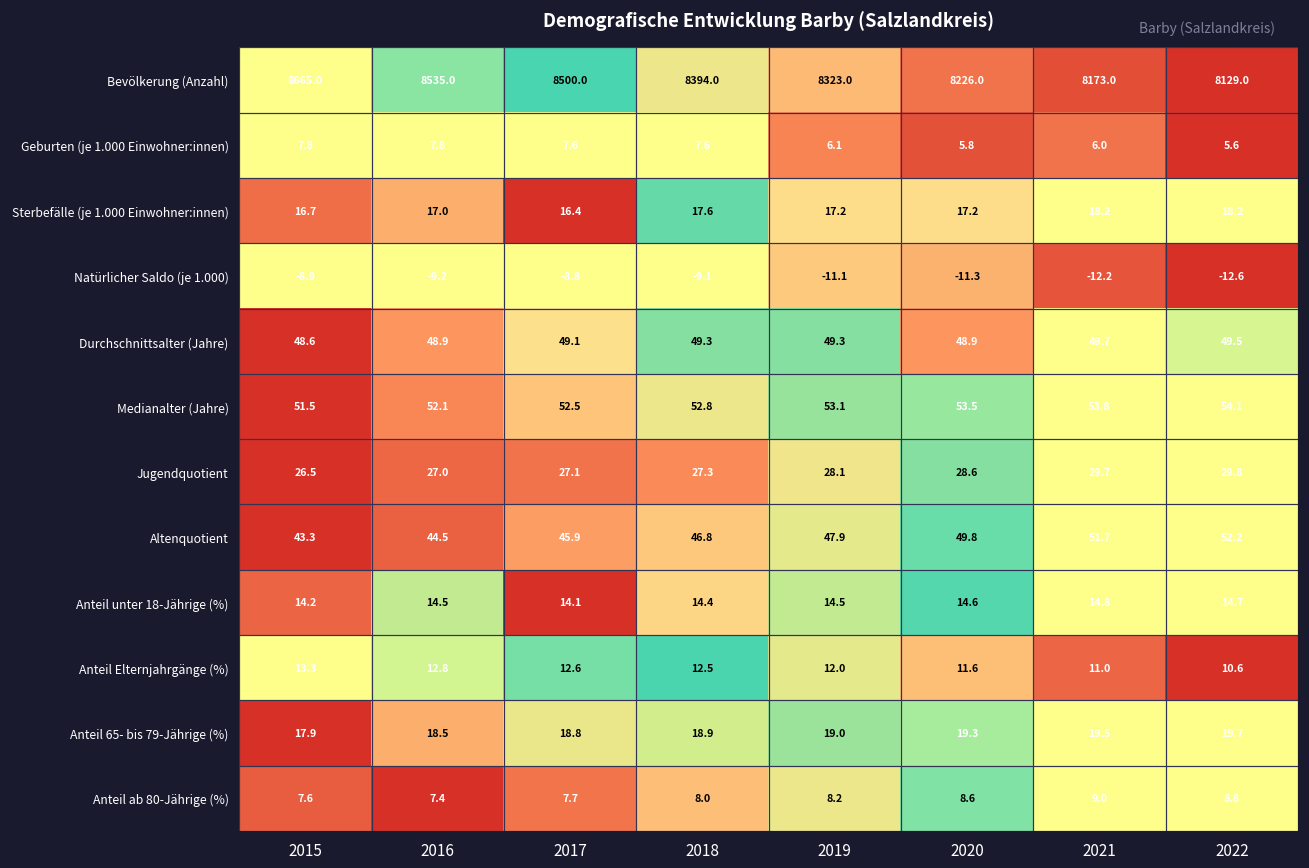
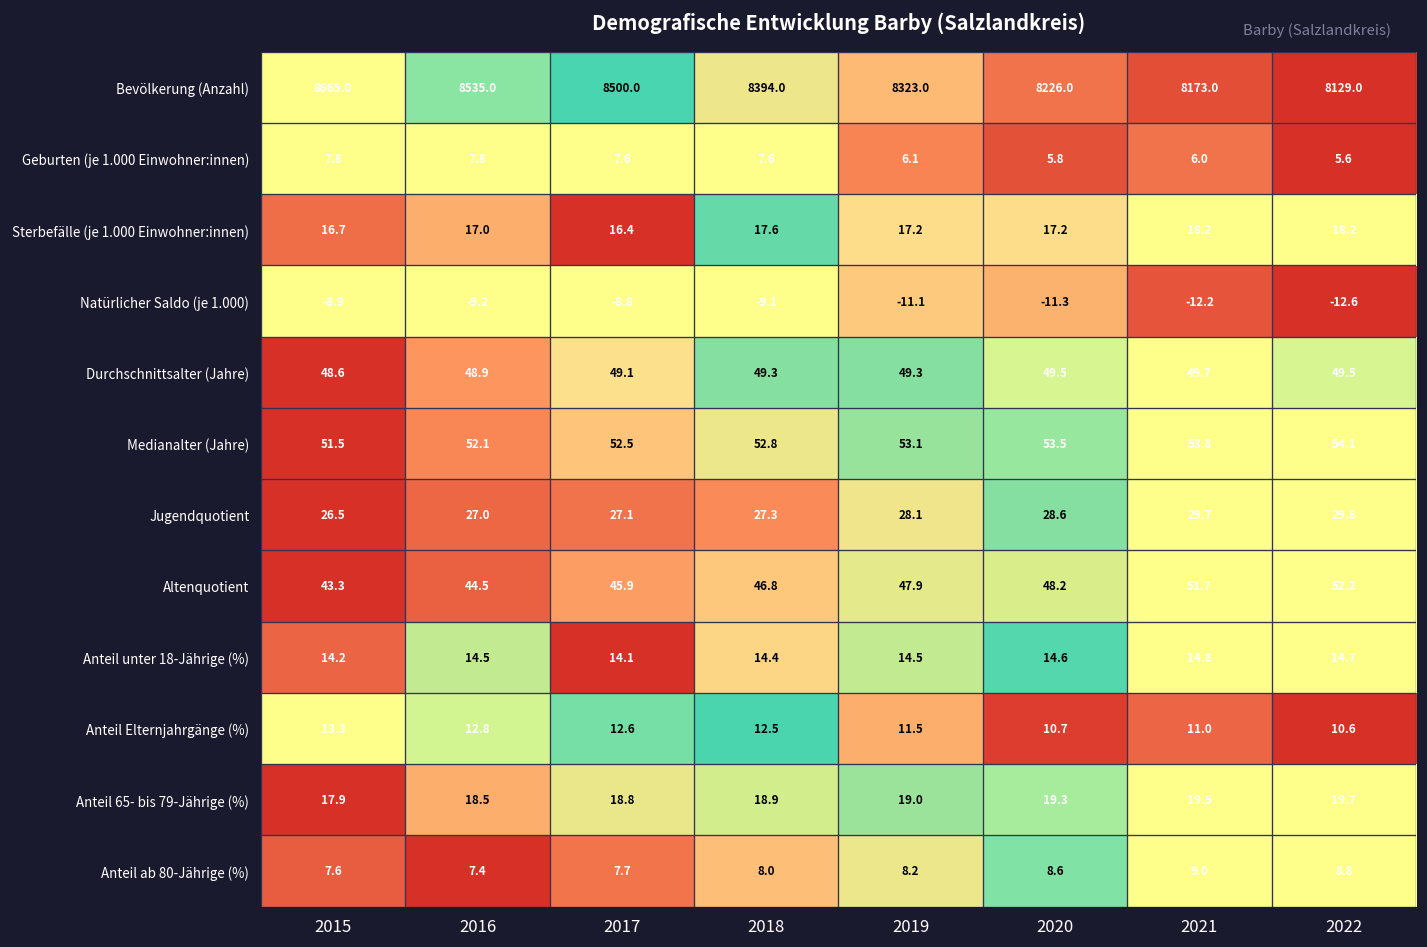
  {
    "Bevölkerung (Anzahl)": {
      "2015": 8665.0,
      "2016": 8535.0,
      "2017": 8500.0,
      "2018": 8394.0,
      "2019": 8323.0,
      "2020": 8226.0,
      "2021": 8173.0,
      "2022": 8129.0
    },
    "Geburten (je 1.000 Einwohner:innen)": {
      "2015": 7.8,
      "2016": 7.8,
      "2017": 7.6,
      "2018": 7.6,
      "2019": 6.1,
      "2020": 5.8,
      "2021": 6.0,
      "2022": 5.6
    },
    "Sterbefälle (je 1.000 Einwohner:innen)": {
      "2015": 16.7,
      "2016": 17.0,
      "2017": 16.4,
      "2018": 17.6,
      "2019": 17.2,
      "2020": 17.2,
      "2021": 18.2,
      "2022": 18.2
    },
    "Natürlicher Saldo (je 1.000)": {
      "2015": -8.9,
      "2016": -9.2,
      "2017": -8.8,
      "2018": -9.1,
      "2019": -11.1,
      "2020": -11.3,
      "2021": -12.2,
      "2022": -12.6
    },
    "Durchschnittsalter (Jahre)": {
      "2015": 48.6,
      "2016": 48.9,
      "2017": 49.1,
      "2018": 49.3,
      "2019": 49.3,
-     "2020": 48.9,
+     "2020": 49.5,
      "2021": 49.7,
      "2022": 49.5
    },
    "Medianalter (Jahre)": {
      "2015": 51.5,
      "2016": 52.1,
      "2017": 52.5,
      "2018": 52.8,
      "2019": 53.1,
      "2020": 53.5,
      "2021": 53.8,
      "2022": 54.1
    },
    "Jugendquotient": {
      "2015": 26.5,
      "2016": 27.0,
      "2017": 27.1,
      "2018": 27.3,
      "2019": 28.1,
      "2020": 28.6,
      "2021": 29.7,
      "2022": 29.8
    },
    "Altenquotient": {
      "2015": 43.3,
      "2016": 44.5,
      "2017": 45.9,
      "2018": 46.8,
      "2019": 47.9,
-     "2020": 49.8,
+     "2020": 48.2,
      "2021": 51.7,
      "2022": 52.2
    },
    "Anteil unter 18-Jährige (%)": {
      "2015": 14.2,
      "2016": 14.5,
      "2017": 14.1,
      "2018": 14.4,
      "2019": 14.5,
      "2020": 14.6,
      "2021": 14.8,
      "2022": 14.7
    },
    "Anteil Elternjahrgänge (%)": {
      "2015": 13.3,
      "2016": 12.8,
      "2017": 12.6,
      "2018": 12.5,
-     "2019": 12.0,
-     "2020": 11.6,
+     "2019": 11.5,
+     "2020": 10.7,
      "2021": 11.0,
      "2022": 10.6
    },
    "Anteil 65- bis 79-Jährige (%)": {
      "2015": 17.9,
      "2016": 18.5,
      "2017": 18.8,
      "2018": 18.9,
      "2019": 19.0,
      "2020": 19.3,
      "2021": 19.5,
      "2022": 19.7
    },
    "Anteil ab 80-Jährige (%)": {
      "2015": 7.6,
      "2016": 7.4,
      "2017": 7.7,
      "2018": 8.0,
      "2019": 8.2,
      "2020": 8.6,
      "2021": 9.0,
      "2022": 8.8
    }
  }
